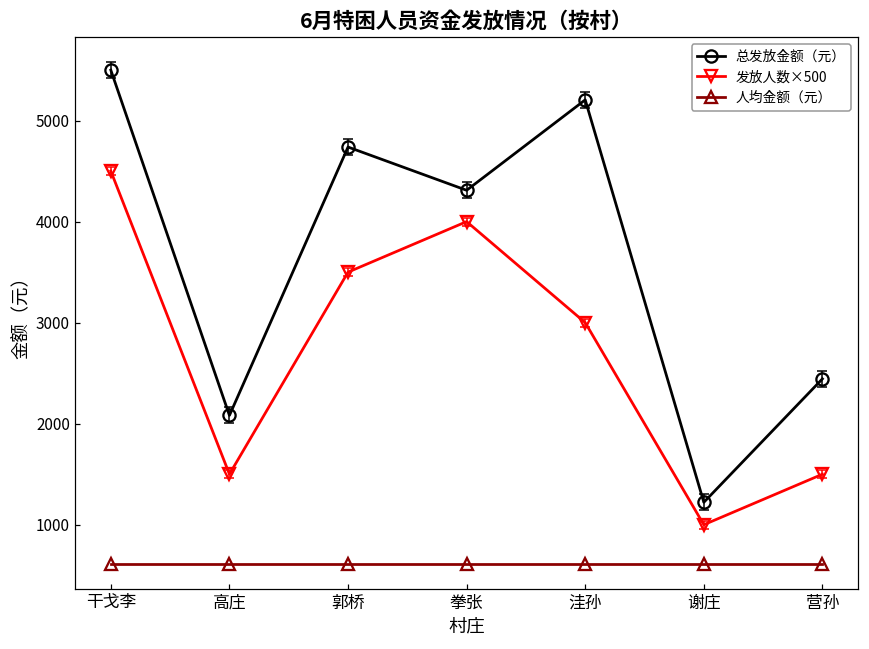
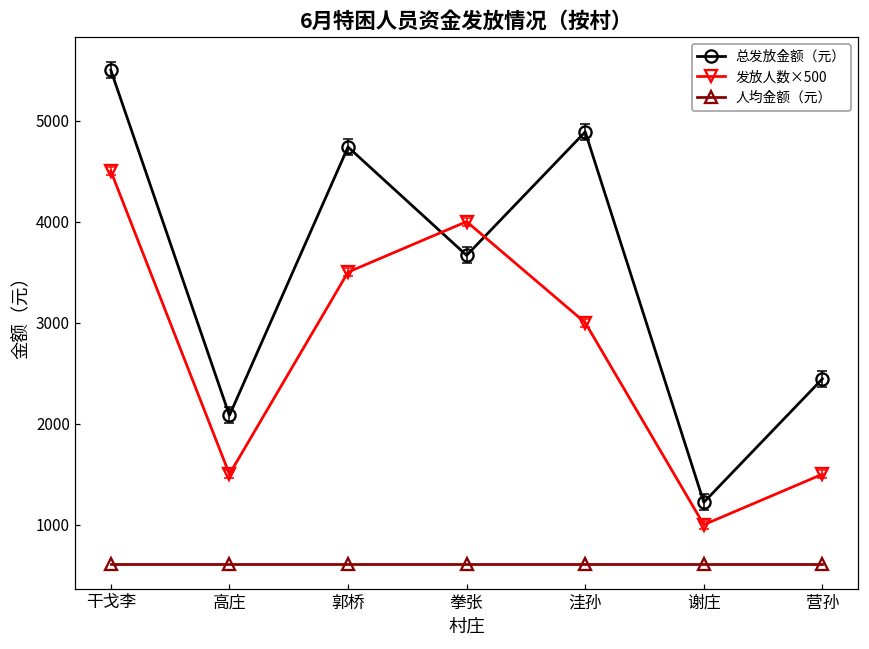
  {
    "总发放金额（元）": {
      "干戈李": 5500,
      "高庄": 2100,
      "郭桥": 4700,
-     "拳张": 4300,
-     "洼孙": 5200,
+     "拳张": 3700,
+     "洼孙": 4900,
      "谢庄": 1200,
      "营孙": 2400
    },
    "发放人数×500": {
      "干戈李": 4500,
      "高庄": 1500,
      "郭桥": 3500,
      "拳张": 4000,
      "洼孙": 3000,
      "谢庄": 1000,
      "营孙": 1500
    },
    "人均金额（元）": {
      "干戈李": 600,
      "高庄": 600,
      "郭桥": 600,
      "拳张": 600,
      "洼孙": 600,
      "谢庄": 600,
      "营孙": 600
    }
  }
